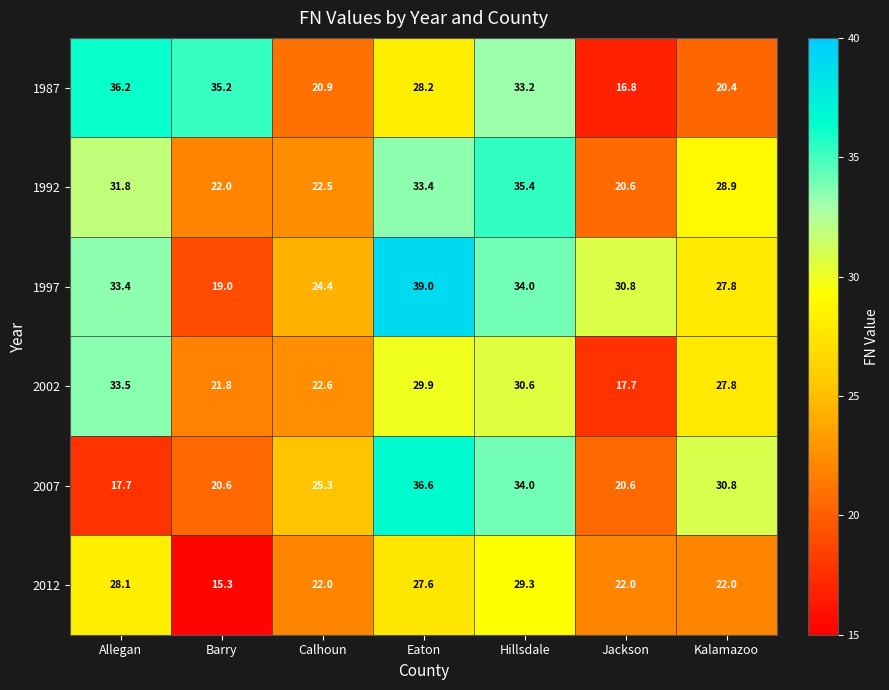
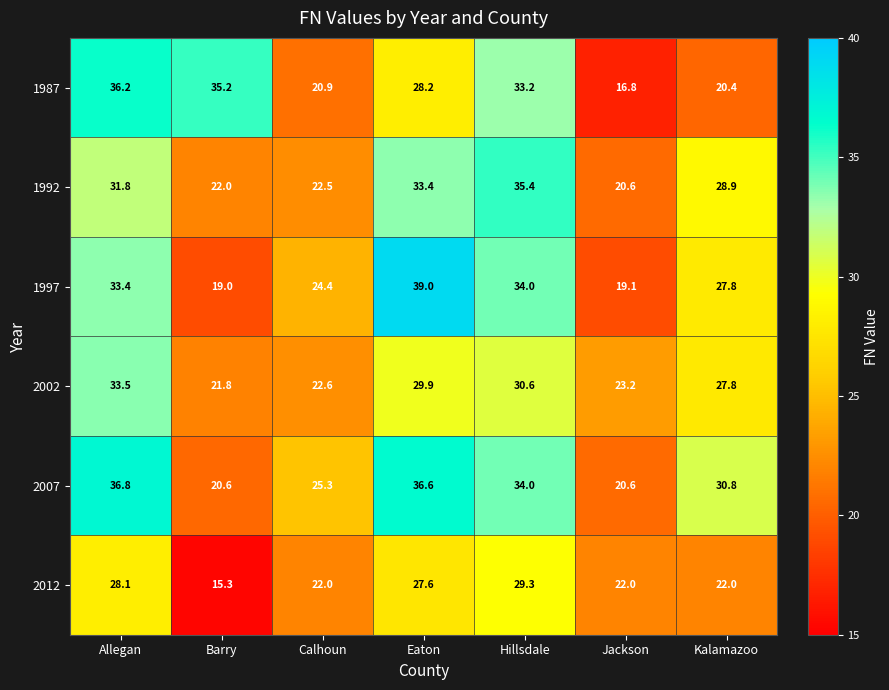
  {
    "1987": {
      "Allegan": 36.2,
      "Barry": 35.2,
      "Calhoun": 20.9,
      "Eaton": 28.2,
      "Hillsdale": 33.2,
      "Jackson": 16.8,
      "Kalamazoo": 20.4
    },
    "1992": {
      "Allegan": 31.8,
      "Barry": 22.0,
      "Calhoun": 22.5,
      "Eaton": 33.4,
      "Hillsdale": 35.4,
      "Jackson": 20.6,
      "Kalamazoo": 28.9
    },
    "1997": {
      "Allegan": 33.4,
      "Barry": 19.0,
      "Calhoun": 24.4,
      "Eaton": 39.0,
      "Hillsdale": 34.0,
-     "Jackson": 30.8,
+     "Jackson": 19.1,
      "Kalamazoo": 27.8
    },
    "2002": {
      "Allegan": 33.5,
      "Barry": 21.8,
      "Calhoun": 22.6,
      "Eaton": 29.9,
      "Hillsdale": 30.6,
-     "Jackson": 17.7,
+     "Jackson": 23.2,
      "Kalamazoo": 27.8
    },
    "2007": {
-     "Allegan": 17.7,
+     "Allegan": 36.8,
      "Barry": 20.6,
      "Calhoun": 25.3,
      "Eaton": 36.6,
      "Hillsdale": 34.0,
      "Jackson": 20.6,
      "Kalamazoo": 30.8
    },
    "2012": {
      "Allegan": 28.1,
      "Barry": 15.3,
      "Calhoun": 22.0,
      "Eaton": 27.6,
      "Hillsdale": 29.3,
      "Jackson": 22.0,
      "Kalamazoo": 22.0
    }
  }
